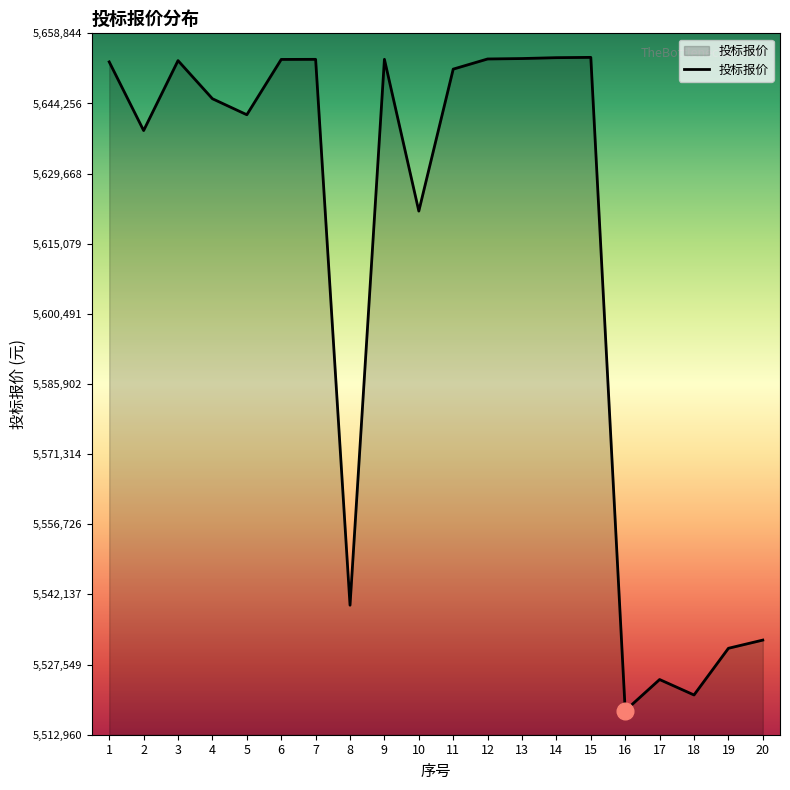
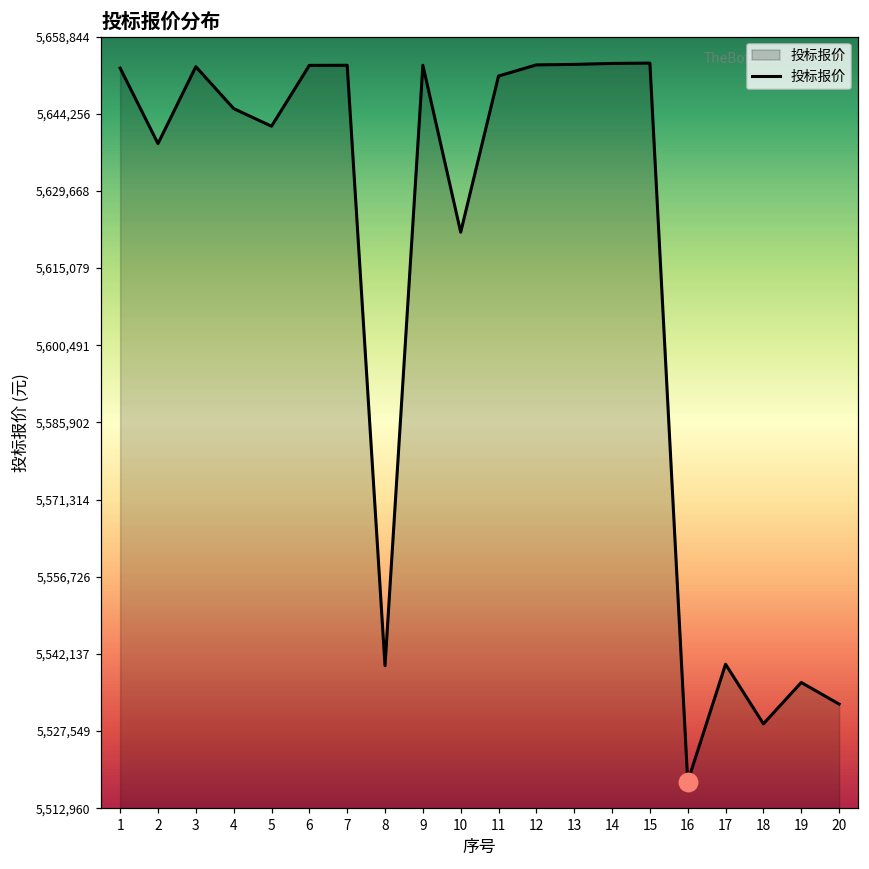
  {
    "投标报价": {
      "1": "5,653,000",
      "2": "5,639,000",
      "3": "5,653,000",
      "4": "5,645,000",
      "5": "5,642,000",
      "6": "5,653,000",
      "7": "5,653,000",
      "8": "5,540,000",
      "9": "5,653,000",
      "10": "5,622,000",
      "11": "5,651,000",
      "12": "5,654,000",
      "13": "5,654,000",
      "14": "5,654,000",
      "15": "5,654,000",
-     "17": "5,524,000",
-     "18": "5,521,000",
-     "19": "5,531,000",
+     "17": "5,540,000",
+     "18": "5,529,000",
+     "19": "5,537,000",
      "20": "5,533,000"
    }
  }
